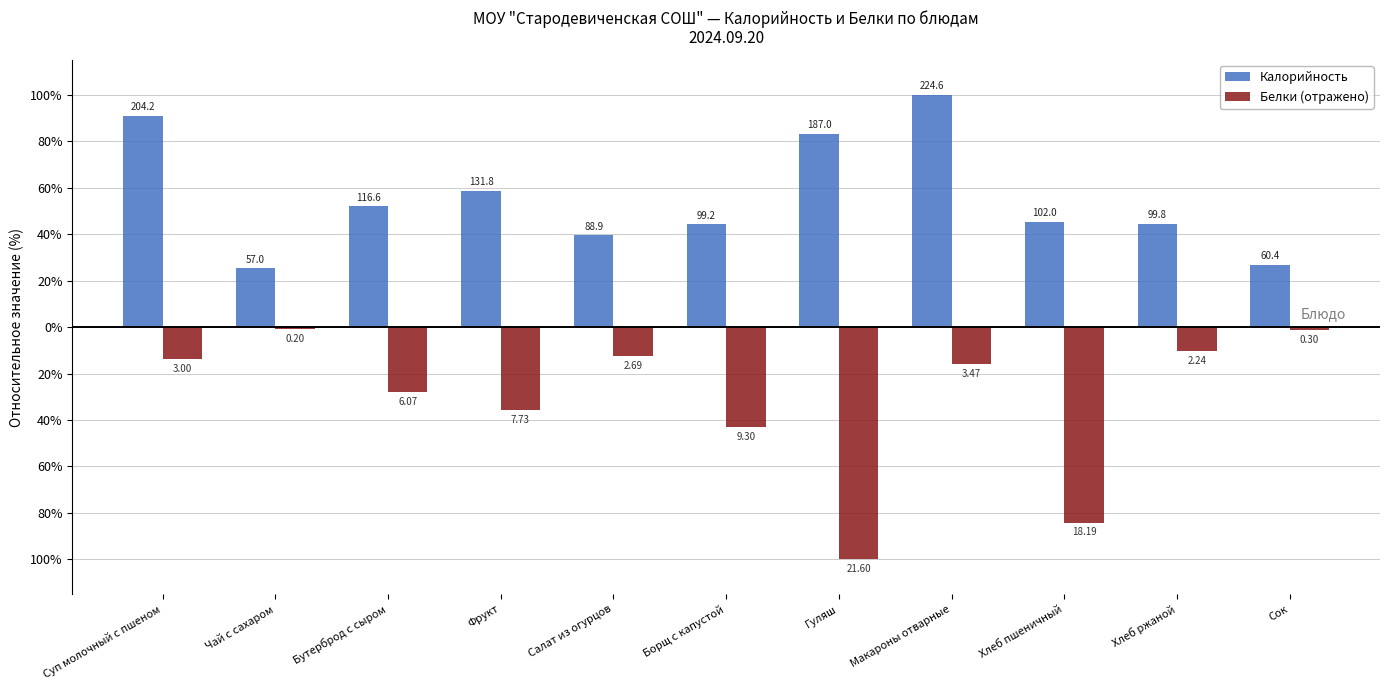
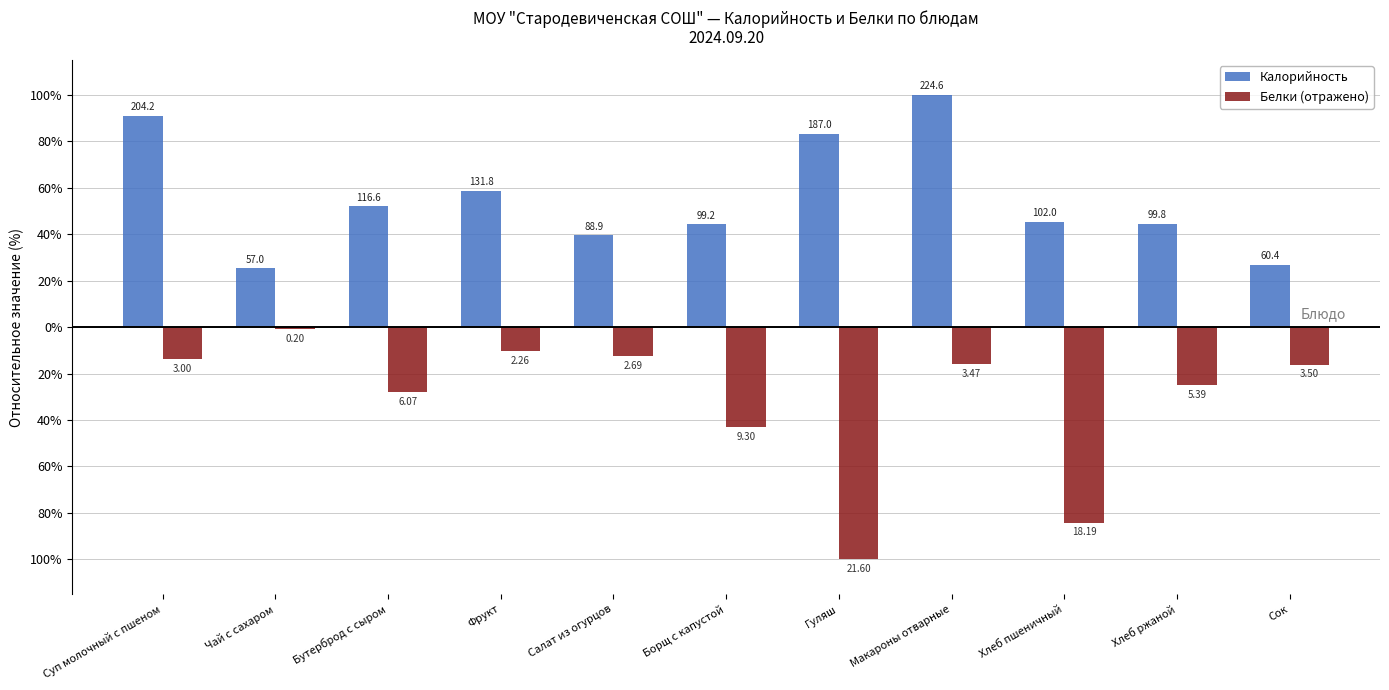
  {
    "Белки (отражено)": {
-     "Фрукт": 7.73,
-     "Хлеб ржаной": 2.24,
-     "Сок": 0.30
+     "Фрукт": 2.26,
+     "Хлеб ржаной": 5.39,
+     "Сок": 3.50
    }
  }
